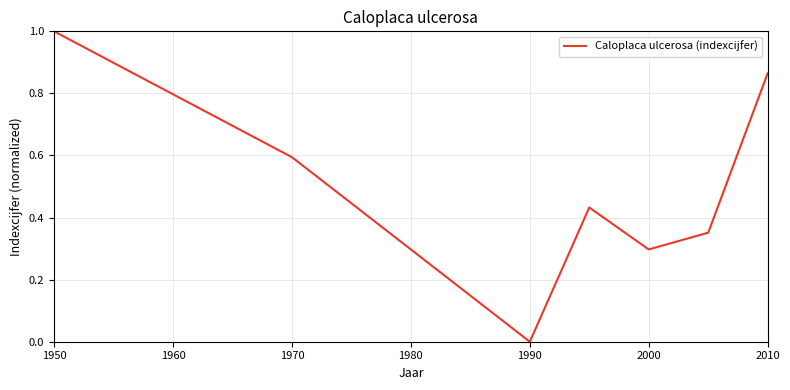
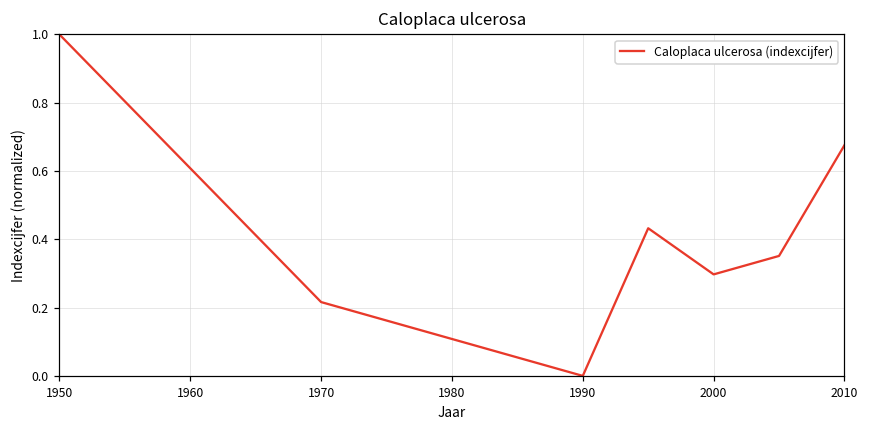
  {
    "1950": 1.00,
-   "1970": 0.59,
+   "1970": 0.22,
    "1990": 0.00,
    "2000": 0.30,
-   "2010": 0.86
+   "2010": 0.68
  }
